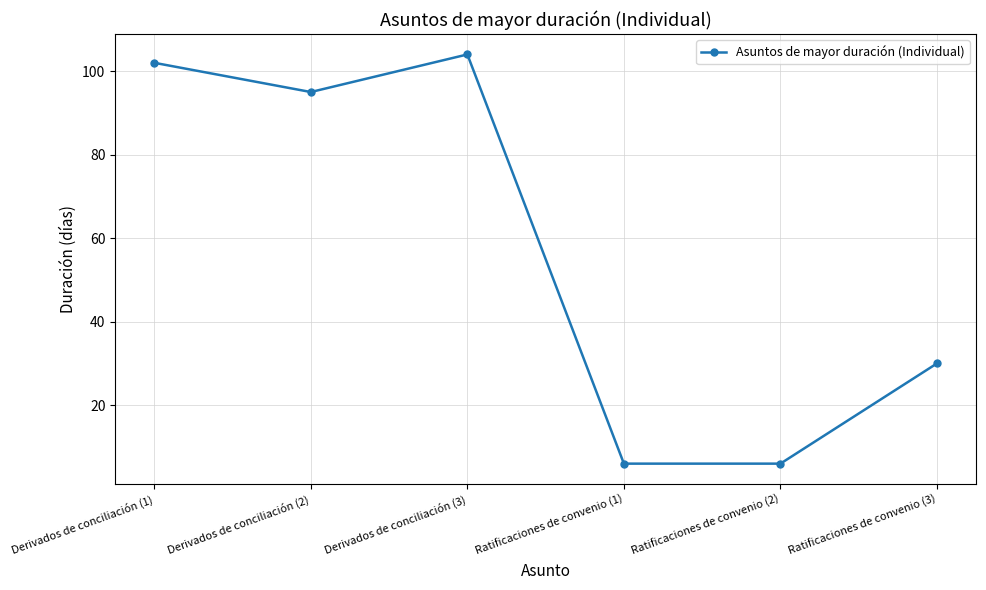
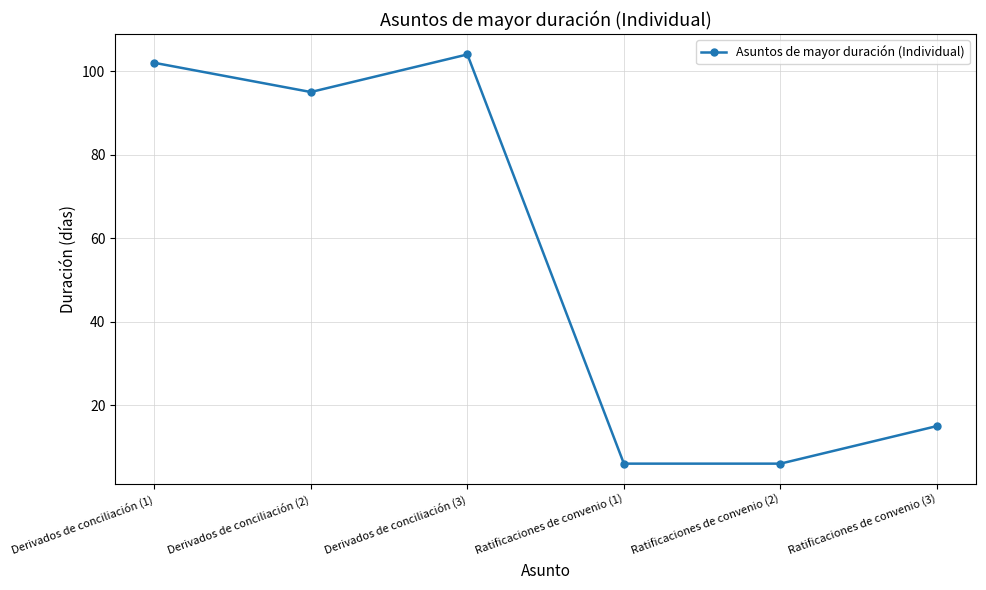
  {
    "Derivados de conciliación (1)": 102,
    "Derivados de conciliación (2)": 95,
    "Derivados de conciliación (3)": 104,
    "Ratificaciones de convenio (1)": 6,
    "Ratificaciones de convenio (2)": 6,
-   "Ratificaciones de convenio (3)": 30
+   "Ratificaciones de convenio (3)": 15
  }
